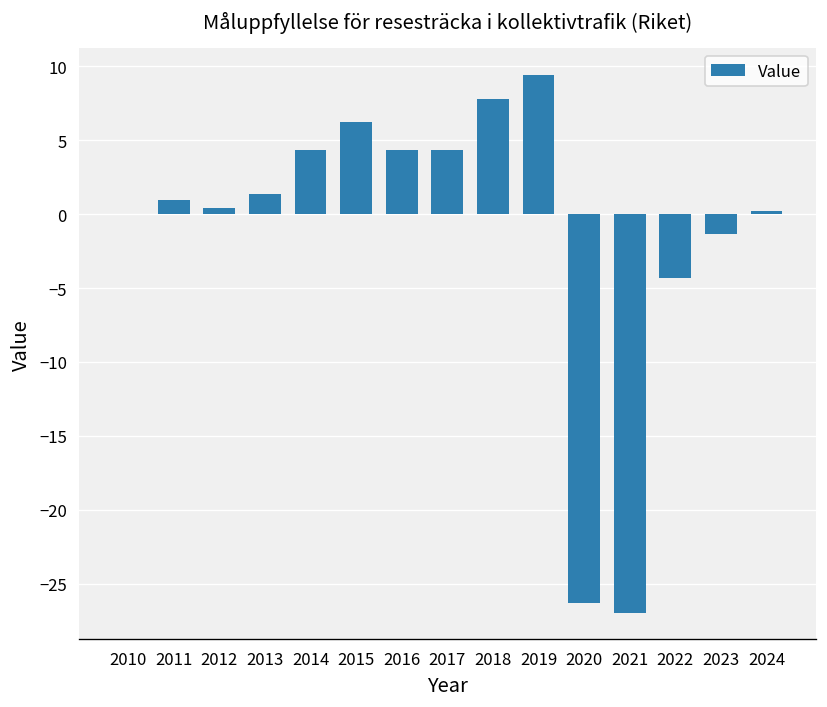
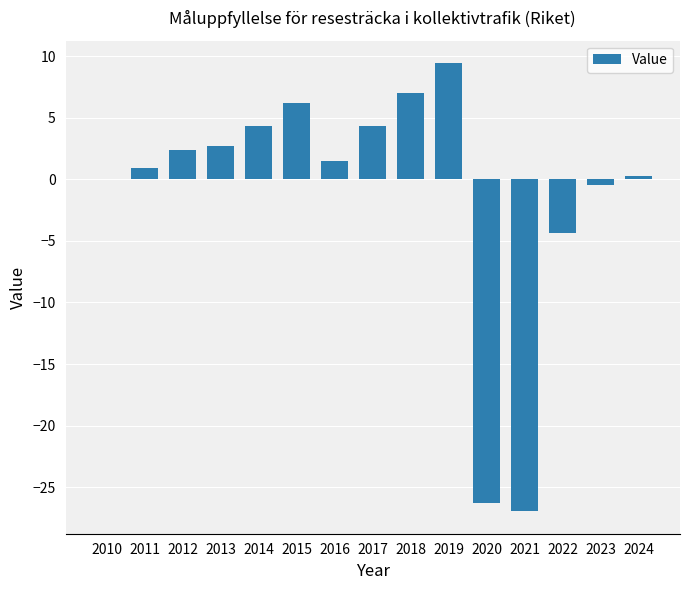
  {
    "2010": 0.0,
    "2011": 0.9,
-   "2012": 0.4,
-   "2013": 1.4,
+   "2012": 2.3,
+   "2013": 2.7,
    "2014": 4.4,
    "2015": 6.2,
-   "2016": 4.3,
+   "2016": 1.5,
    "2017": 4.3,
-   "2018": 7.8,
+   "2018": 7.0,
    "2019": 9.4,
    "2020": -26.3,
    "2021": -27.0,
    "2022": -4.3,
-   "2023": -1.4,
+   "2023": -0.5,
    "2024": 0.2
  }
